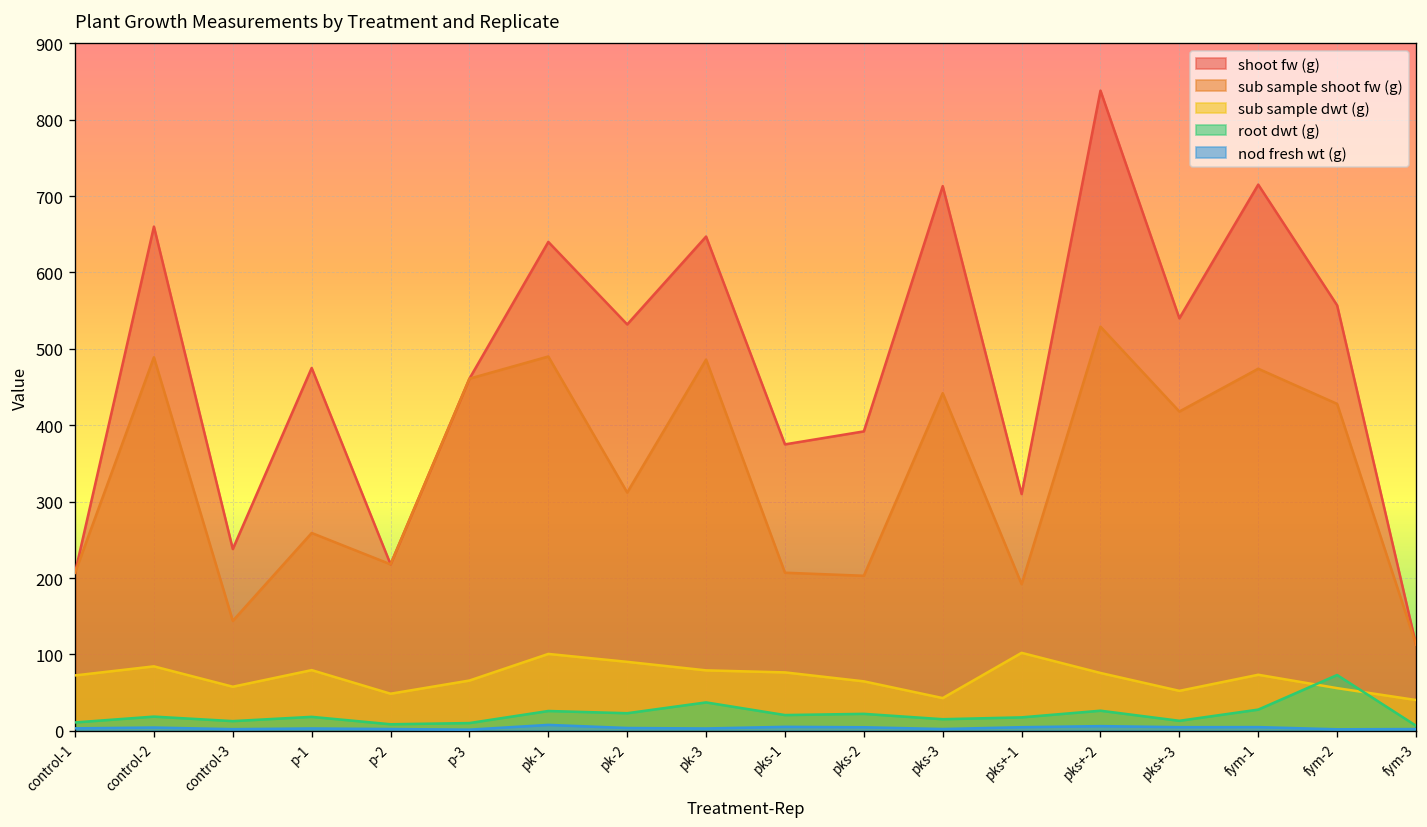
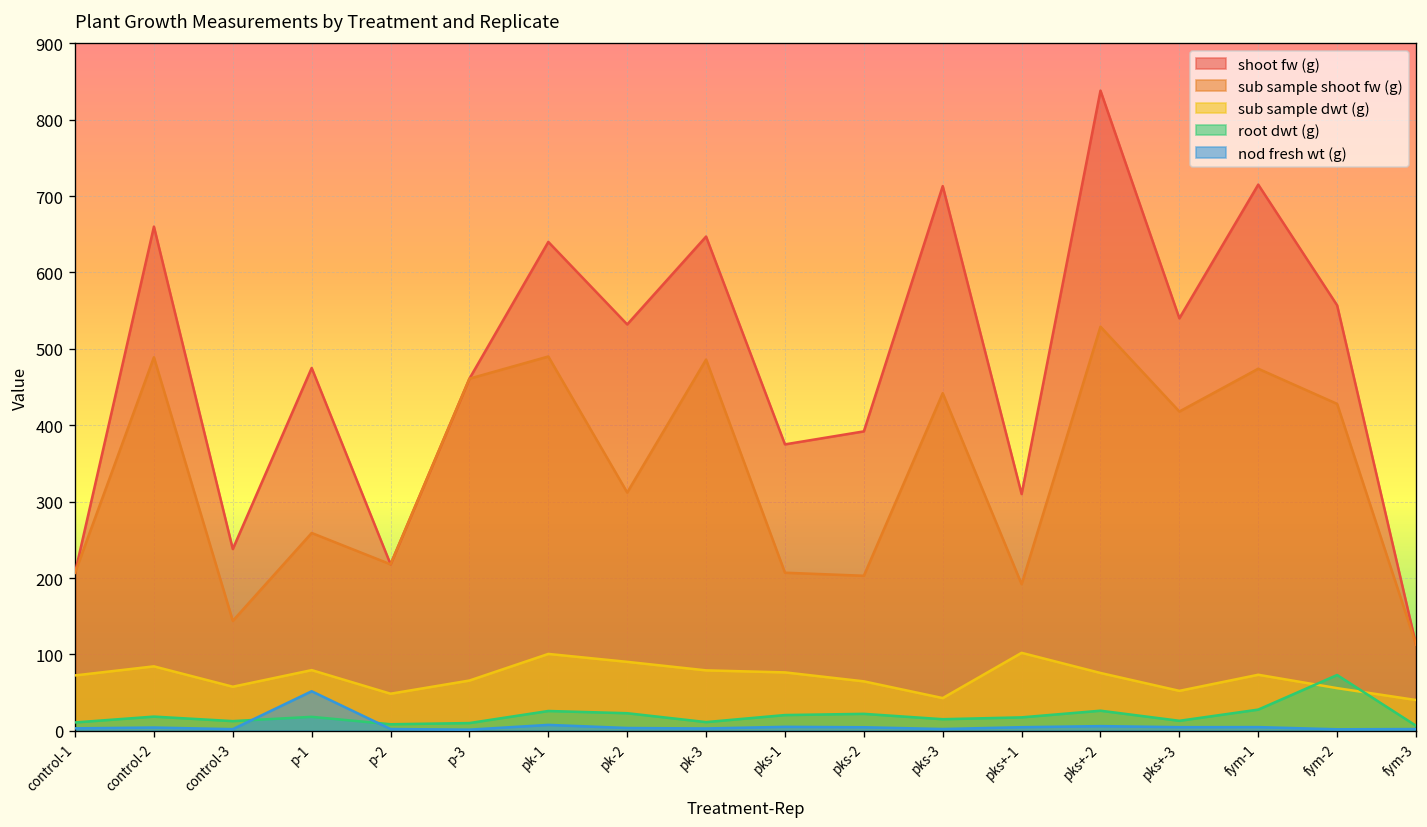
  {
    "sub sample dwt (g)": {
      "control-1": 70,
      "control-2": 80,
      "control-3": 60,
      "p-1": 80,
      "p-2": 50,
      "p-3": 70,
      "pk-1": 100,
      "pk-2": 90,
      "pk-3": 80,
      "pks-1": 80,
      "pks-2": 60,
      "pks-3": 40,
      "pks+-1": 100,
      "pks+-2": 80,
      "pks+-3": 50,
      "fym-1": 70,
      "fym-2": 60,
      "fym-3": 40
    },
    "root dwt (g)": {
      "control-1": 10,
      "control-2": 20,
      "control-3": 10,
      "p-1": 20,
      "p-2": 10,
      "p-3": 10,
      "pk-1": 30,
      "pk-2": 20,
-     "pk-3": 40,
+     "pk-3": 10,
      "pks-1": 20,
      "pks-2": 20,
      "pks-3": 20,
      "pks+-1": 20,
      "pks+-2": 30,
      "pks+-3": 10,
      "fym-1": 30,
      "fym-2": 70,
      "fym-3": 10
    },
    "nod fresh wt (g)": {
      "control-1": 0,
      "control-2": 0,
      "control-3": 0,
-     "p-1": 0,
+     "p-1": 50,
      "p-2": 0,
      "p-3": 0,
      "pk-1": 10,
      "pk-2": 0,
      "pk-3": 0,
      "pks-1": 10,
      "pks-2": 0,
      "pks-3": 0,
      "pks+-1": 0,
      "pks+-2": 10,
      "pks+-3": 0,
      "fym-1": 0,
      "fym-2": 0,
      "fym-3": 0
    }
  }
